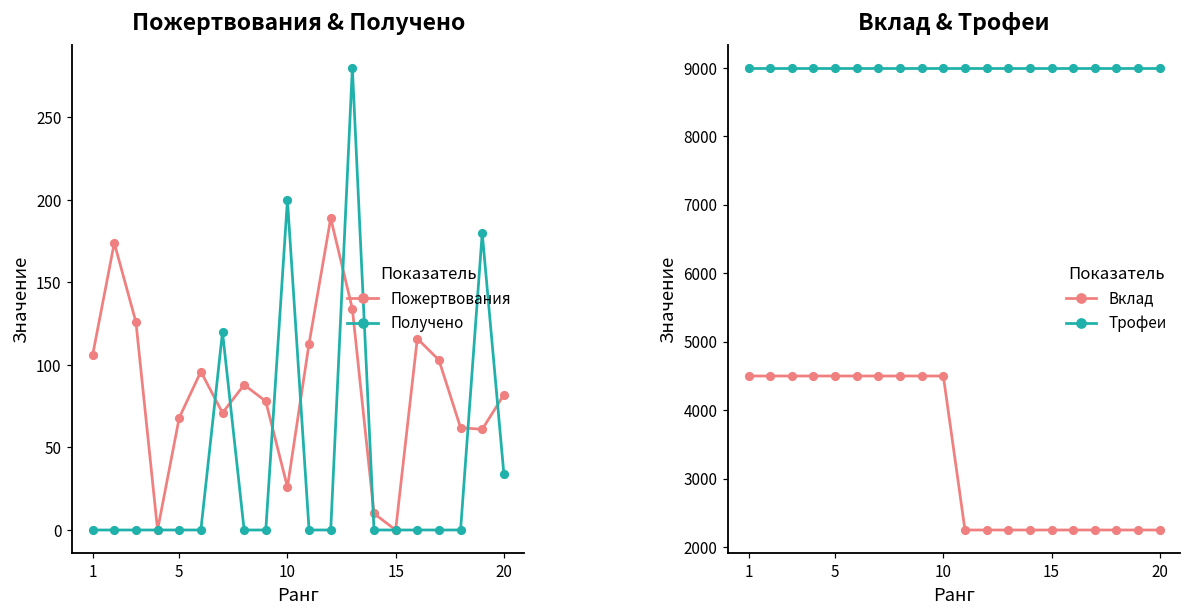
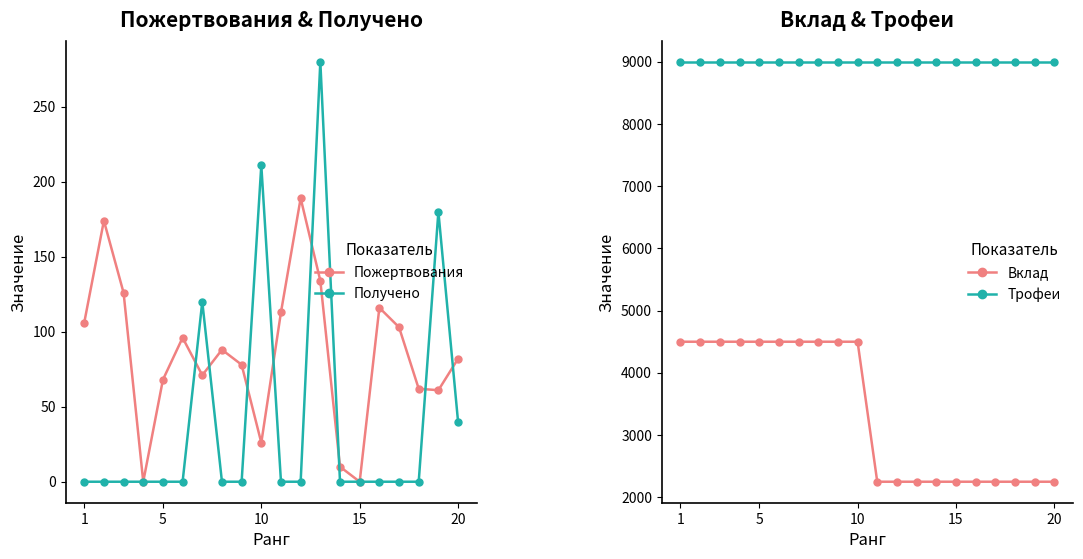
  {
    "Пожертвования & Получено": {
      "Пожертвования": {
        "1": 106,
        "5": 68,
        "10": 26,
        "20": 82
      },
      "Получено": {
        "1": 0,
        "5": 0,
-       "10": 200,
-       "20": 34
+       "10": 211,
+       "20": 40
      }
    },
    "Вклад & Трофеи": {
      "Вклад": {
        "1": 4500,
        "5": 4500,
        "10": 4500,
        "15": 2300,
        "20": 2300
      },
      "Трофеи": {
        "1": 9000,
        "5": 9000,
        "10": 9000,
        "15": 9000,
        "20": 9000
      }
    }
  }
